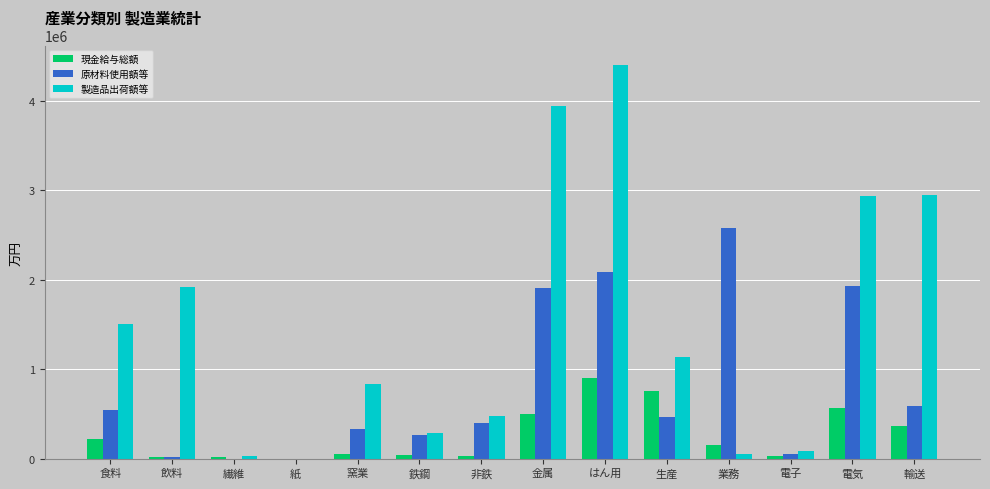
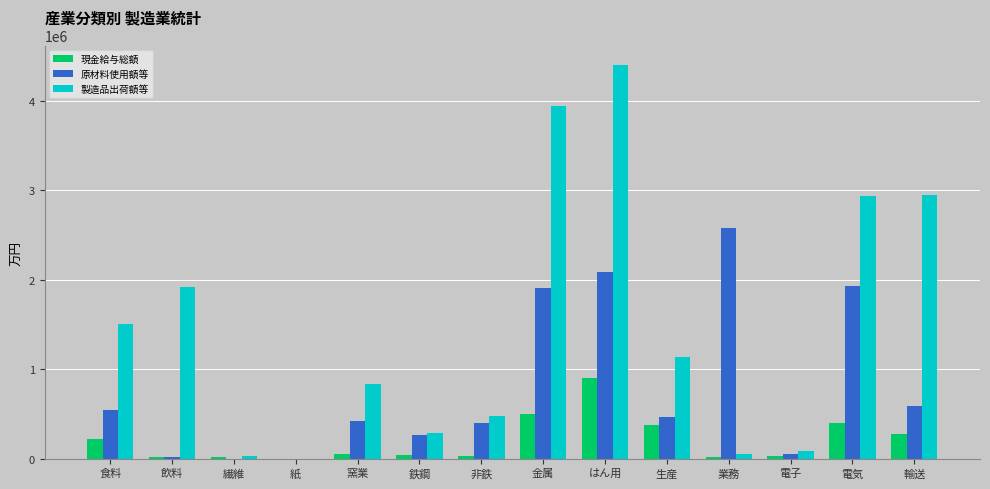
  {
    "現金給与総額": {
      "食料": 200000,
      "紙": 0,
      "窯業": 100000,
      "鉄鋼": 0,
      "非鉄": 0,
      "金属": 500000,
      "はん用": 900000,
-     "生産": 800000,
-     "業務": 100000,
+     "生産": 400000,
+     "業務": 0,
      "電子": 0,
-     "電気": 600000,
-     "輸送": 400000
+     "電気": 400000,
+     "輸送": 300000
    },
    "原材料使用額等": {
      "食料": 500000,
      "紙": 0,
-     "窯業": 300000,
+     "窯業": 400000,
      "鉄鋼": 300000,
      "非鉄": 400000,
      "金属": 1900000,
      "はん用": 2100000,
      "生産": 500000,
      "業務": 2600000,
      "電子": 0,
      "電気": 1900000,
      "輸送": 600000
    },
    "製造品出荷額等": {
      "食料": 1500000,
      "飲料": 1900000,
      "紙": 0,
      "窯業": 800000,
      "鉄鋼": 300000,
      "非鉄": 500000,
      "金属": 3900000,
      "はん用": 4400000,
      "生産": 1100000,
      "業務": 100000,
      "電子": 100000,
      "電気": 2900000,
      "輸送": 2900000
    }
  }
